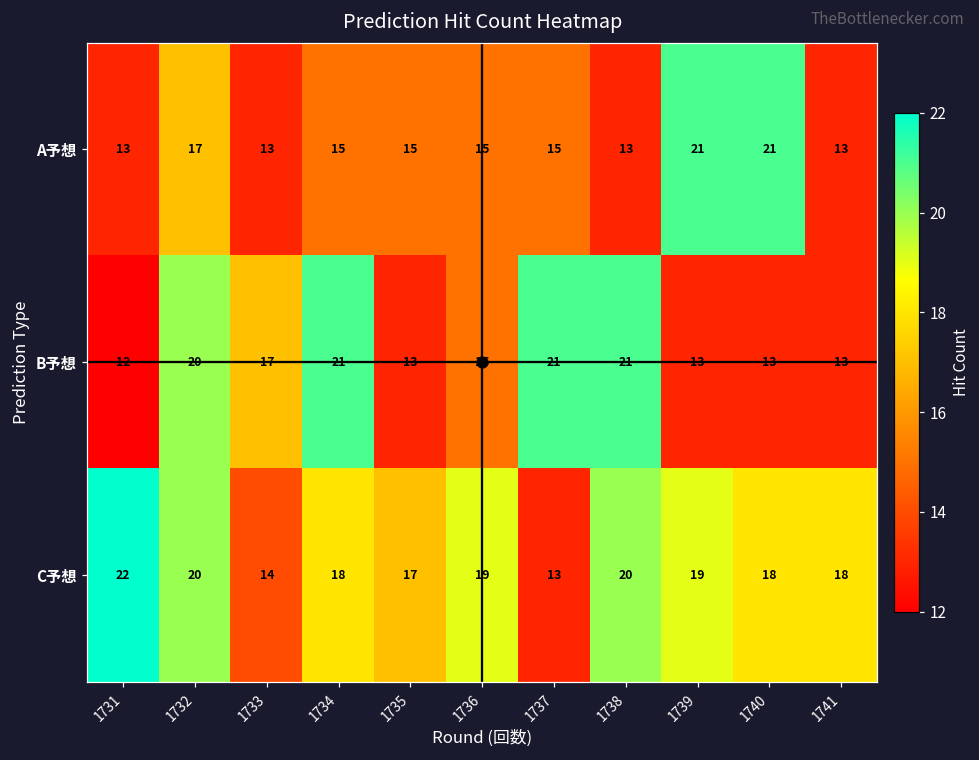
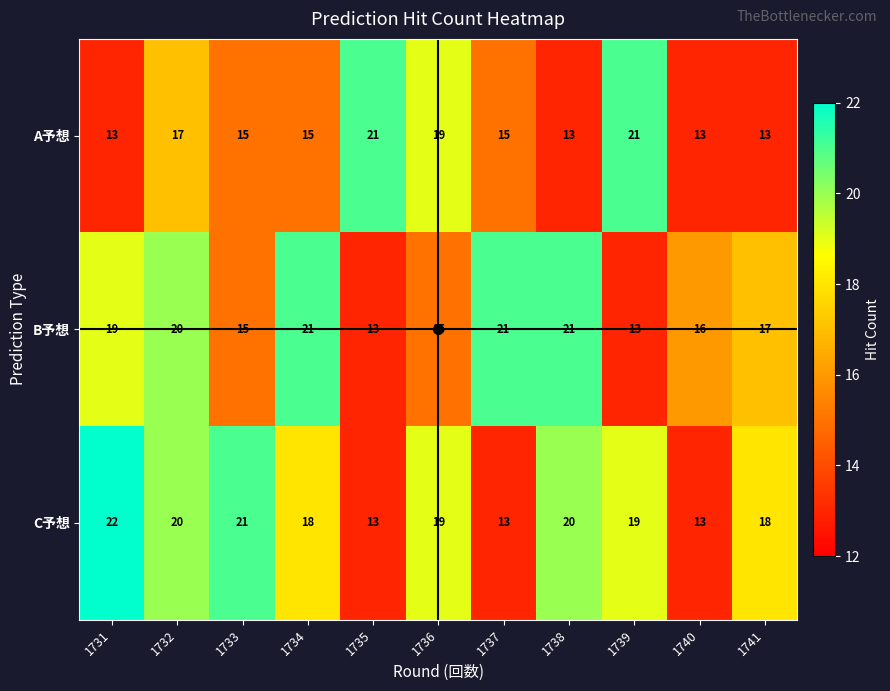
  {
    "A予想": {
      "1731": 13,
      "1732": 17,
-     "1733": 13,
+     "1733": 15,
      "1734": 15,
-     "1735": 15,
-     "1736": 15,
+     "1735": 21,
+     "1736": 19,
      "1737": 15,
      "1738": 13,
      "1739": 21,
-     "1740": 21,
+     "1740": 13,
      "1741": 13
    },
    "B予想": {
-     "1731": 12,
+     "1731": 19,
      "1732": 20,
-     "1733": 17,
+     "1733": 15,
      "1734": 21,
      "1735": 13,
      "1737": 21,
      "1738": 21,
      "1739": 13,
-     "1740": 13,
-     "1741": 13
+     "1740": 16,
+     "1741": 17
    },
    "C予想": {
      "1731": 22,
      "1732": 20,
-     "1733": 14,
+     "1733": 21,
      "1734": 18,
-     "1735": 17,
+     "1735": 13,
      "1736": 19,
      "1737": 13,
      "1738": 20,
      "1739": 19,
-     "1740": 18,
+     "1740": 13,
      "1741": 18
    }
  }
